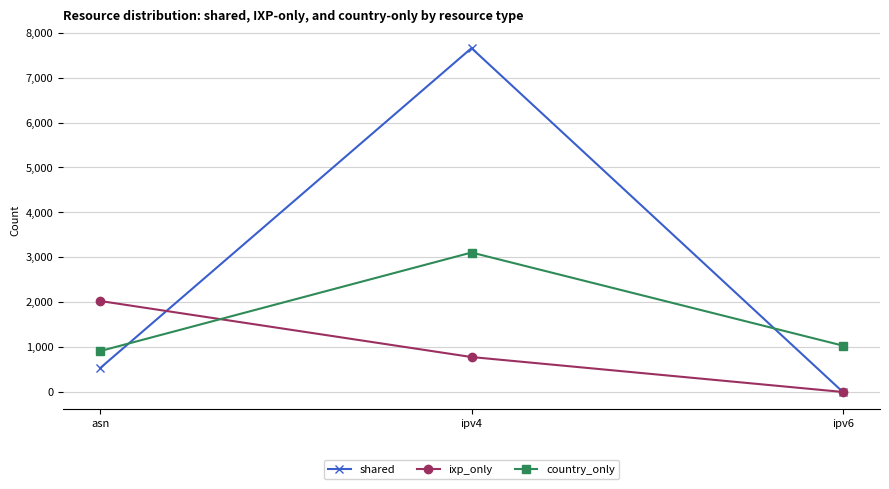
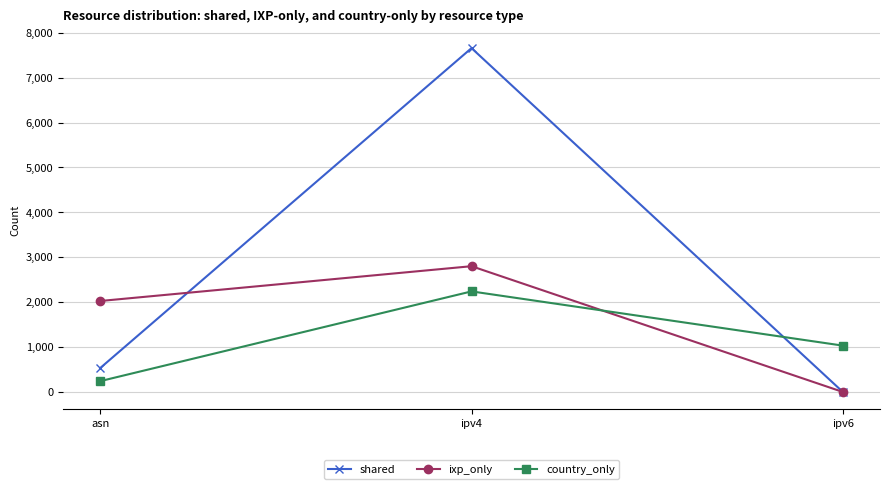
  {
    "shared": {
      "asn": "500",
      "ipv4": "7,700"
    },
    "ixp_only": {
      "asn": "2,000",
-     "ipv4": "800"
+     "ipv4": "2,800"
    },
    "country_only": {
-     "asn": "900",
-     "ipv4": "3,100",
+     "asn": "200",
+     "ipv4": "2,200",
      "ipv6": "1,000"
    }
  }
